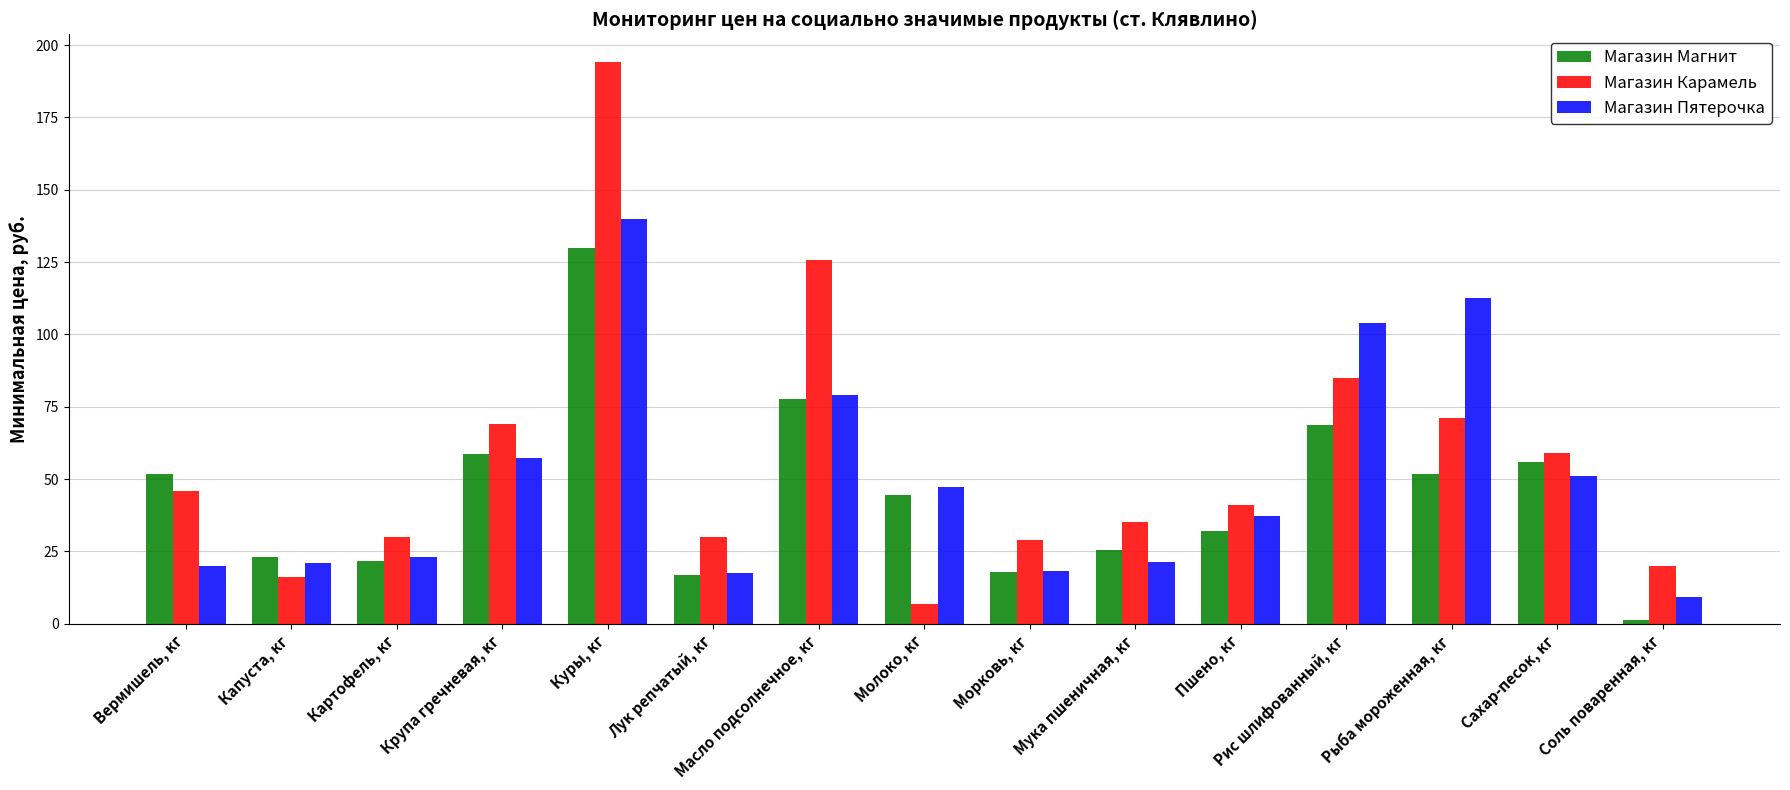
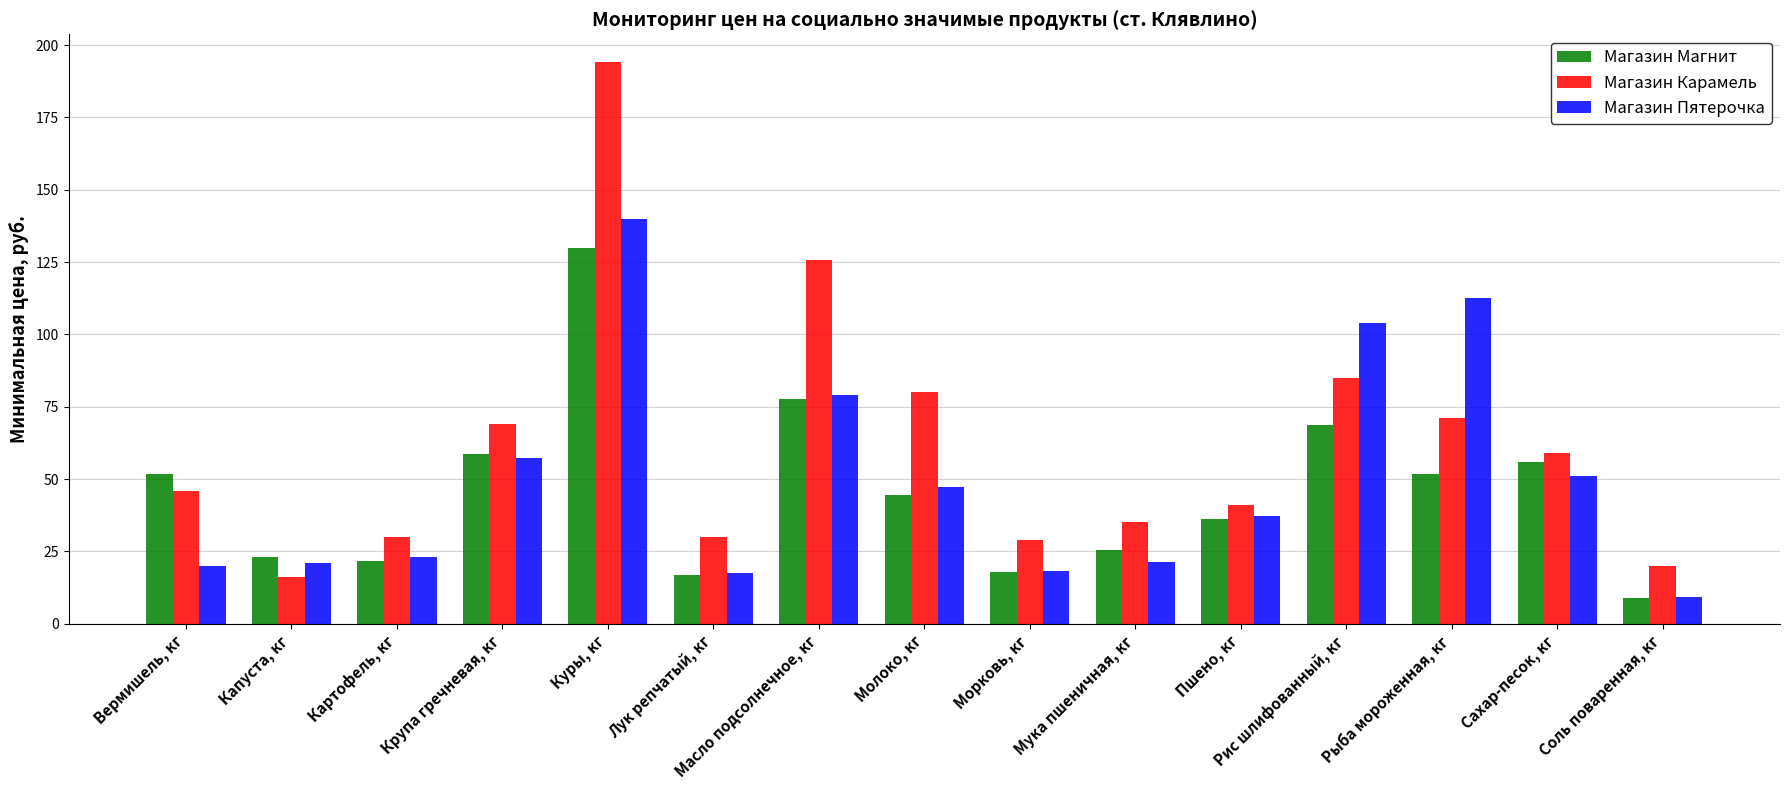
  {
    "Магазин Магнит": {
      "Вермишель, кг": 52,
      "Капуста, кг": 23,
      "Картофель, кг": 22,
      "Крупа гречневая, кг": 59,
      "Куры, кг": 130,
      "Лук репчатый, кг": 17,
      "Масло подсолнечное, кг": 78,
      "Молоко, кг": 44,
      "Морковь, кг": 18,
      "Мука пшеничная, кг": 26,
-     "Пшено, кг": 32,
+     "Пшено, кг": 36,
      "Рис шлифованный, кг": 69,
      "Рыба мороженная, кг": 52,
      "Сахар-песок, кг": 56,
-     "Соль поваренная, кг": 1
+     "Соль поваренная, кг": 9
    },
    "Магазин Карамель": {
      "Вермишель, кг": 46,
      "Капуста, кг": 16,
      "Картофель, кг": 30,
      "Крупа гречневая, кг": 69,
      "Куры, кг": 194,
      "Лук репчатый, кг": 30,
      "Масло подсолнечное, кг": 126,
-     "Молоко, кг": 7,
+     "Молоко, кг": 80,
      "Морковь, кг": 29,
      "Мука пшеничная, кг": 35,
      "Пшено, кг": 41,
      "Рис шлифованный, кг": 85,
      "Рыба мороженная, кг": 71,
      "Сахар-песок, кг": 59,
      "Соль поваренная, кг": 20
    },
    "Магазин Пятерочка": {
      "Вермишель, кг": 20,
      "Капуста, кг": 21,
      "Картофель, кг": 23,
      "Крупа гречневая, кг": 57,
      "Куры, кг": 140,
      "Лук репчатый, кг": 17,
      "Масло подсолнечное, кг": 79,
      "Молоко, кг": 47,
      "Морковь, кг": 18,
      "Мука пшеничная, кг": 21,
      "Пшено, кг": 37,
      "Рис шлифованный, кг": 104,
      "Рыба мороженная, кг": 112,
      "Сахар-песок, кг": 51,
      "Соль поваренная, кг": 9
    }
  }
